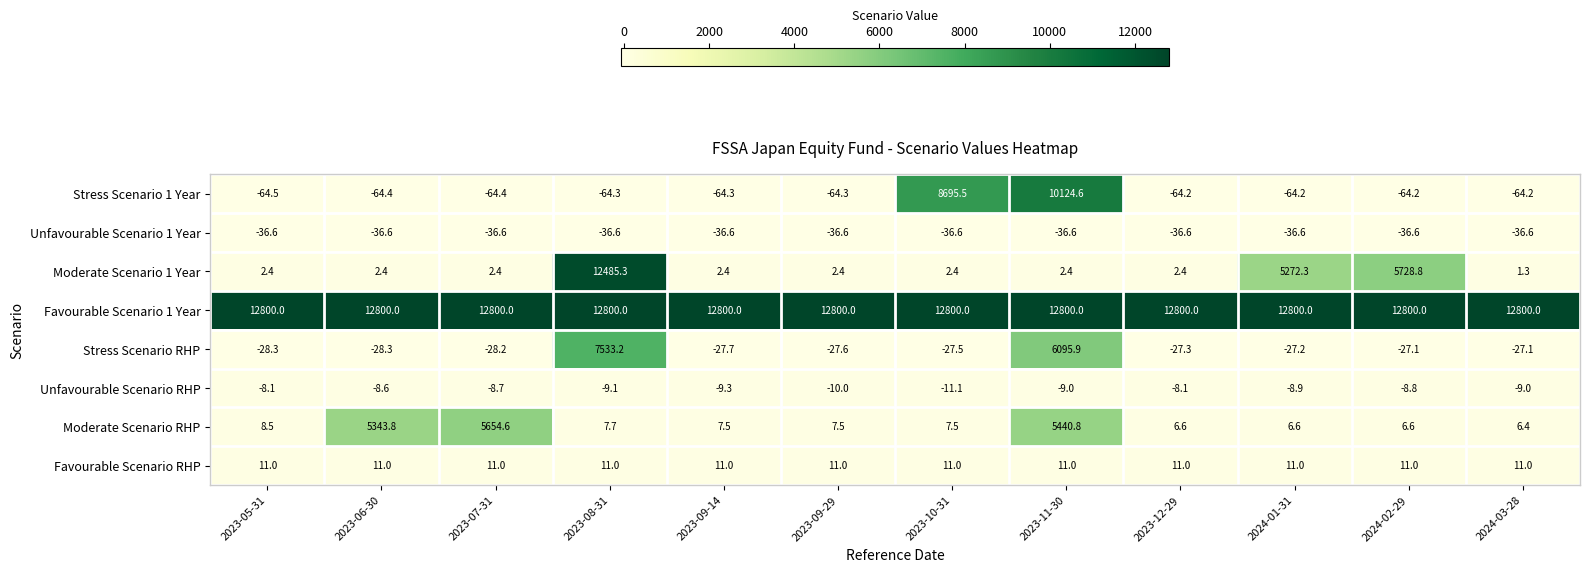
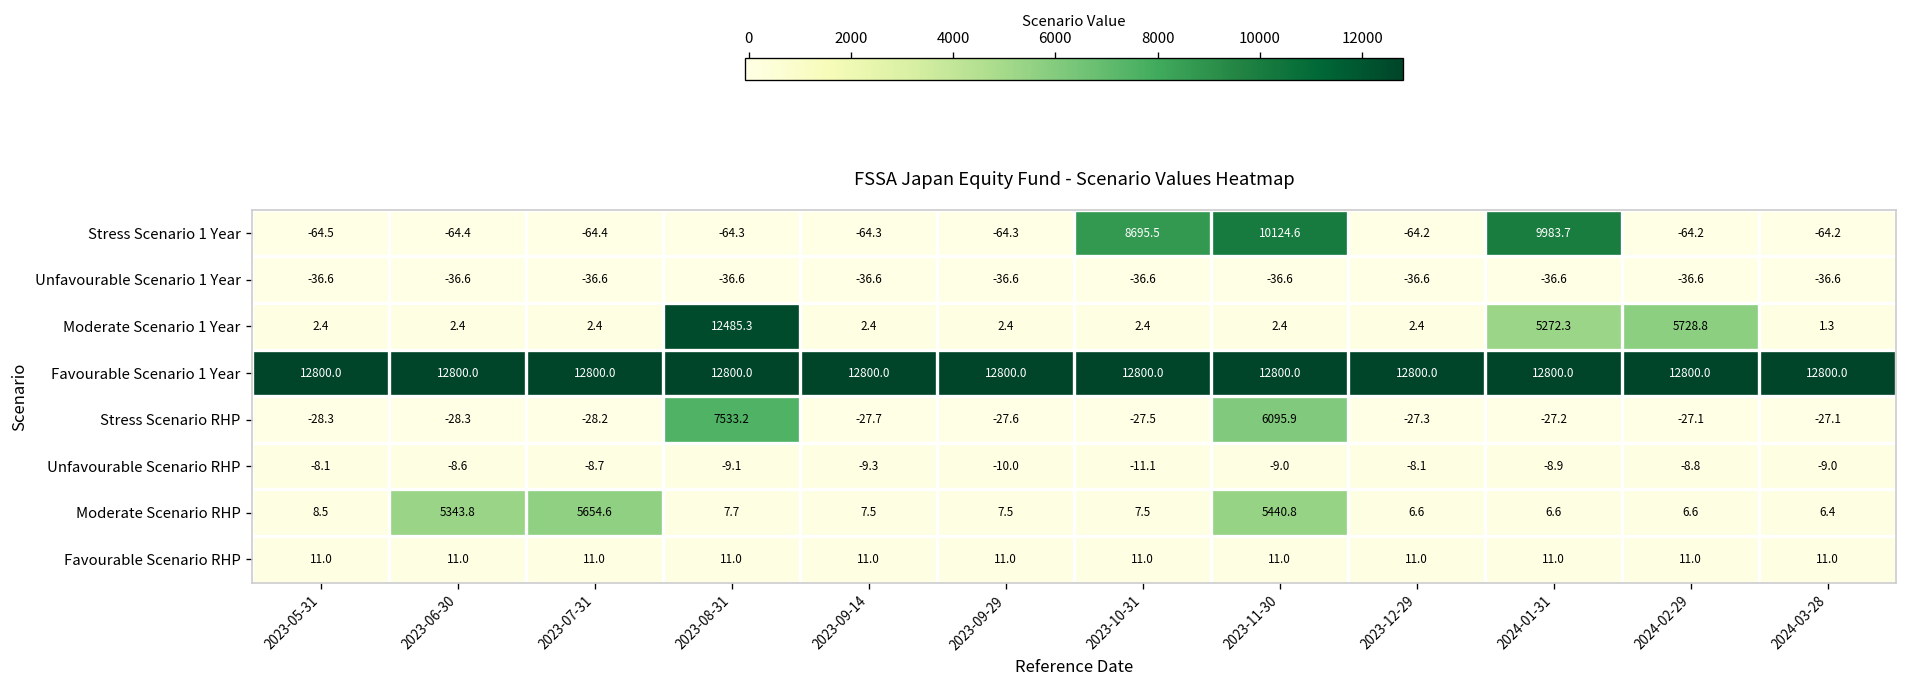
  {
    "Stress Scenario 1 Year": {
      "2023-05-31": -64.5,
      "2023-06-30": -64.4,
      "2023-07-31": -64.4,
      "2023-08-31": -64.3,
      "2023-09-14": -64.3,
      "2023-09-29": -64.3,
      "2023-10-31": 8695.5,
      "2023-11-30": 10124.6,
      "2023-12-29": -64.2,
-     "2024-01-31": -64.2,
+     "2024-01-31": 9983.7,
      "2024-02-29": -64.2,
      "2024-03-28": -64.2
    },
    "Unfavourable Scenario 1 Year": {
      "2023-05-31": -36.6,
      "2023-06-30": -36.6,
      "2023-07-31": -36.6,
      "2023-08-31": -36.6,
      "2023-09-14": -36.6,
      "2023-09-29": -36.6,
      "2023-10-31": -36.6,
      "2023-11-30": -36.6,
      "2023-12-29": -36.6,
      "2024-01-31": -36.6,
      "2024-02-29": -36.6,
      "2024-03-28": -36.6
    },
    "Moderate Scenario 1 Year": {
      "2023-05-31": 2.4,
      "2023-06-30": 2.4,
      "2023-07-31": 2.4,
      "2023-08-31": 12485.3,
      "2023-09-14": 2.4,
      "2023-09-29": 2.4,
      "2023-10-31": 2.4,
      "2023-11-30": 2.4,
      "2023-12-29": 2.4,
      "2024-01-31": 5272.3,
      "2024-02-29": 5728.8,
      "2024-03-28": 1.3
    },
    "Favourable Scenario 1 Year": {
      "2023-05-31": 12800.0,
      "2023-06-30": 12800.0,
      "2023-07-31": 12800.0,
      "2023-08-31": 12800.0,
      "2023-09-14": 12800.0,
      "2023-09-29": 12800.0,
      "2023-10-31": 12800.0,
      "2023-11-30": 12800.0,
      "2023-12-29": 12800.0,
      "2024-01-31": 12800.0,
      "2024-02-29": 12800.0,
      "2024-03-28": 12800.0
    },
    "Stress Scenario RHP": {
      "2023-05-31": -28.3,
      "2023-06-30": -28.3,
      "2023-07-31": -28.2,
      "2023-08-31": 7533.2,
      "2023-09-14": -27.7,
      "2023-09-29": -27.6,
      "2023-10-31": -27.5,
      "2023-11-30": 6095.9,
      "2023-12-29": -27.3,
      "2024-01-31": -27.2,
      "2024-02-29": -27.1,
      "2024-03-28": -27.1
    },
    "Unfavourable Scenario RHP": {
      "2023-05-31": -8.1,
      "2023-06-30": -8.6,
      "2023-07-31": -8.7,
      "2023-08-31": -9.1,
      "2023-09-14": -9.3,
      "2023-09-29": -10.0,
      "2023-10-31": -11.1,
      "2023-11-30": -9.0,
      "2023-12-29": -8.1,
      "2024-01-31": -8.9,
      "2024-02-29": -8.8,
      "2024-03-28": -9.0
    },
    "Moderate Scenario RHP": {
      "2023-05-31": 8.5,
      "2023-06-30": 5343.8,
      "2023-07-31": 5654.6,
      "2023-08-31": 7.7,
      "2023-09-14": 7.5,
      "2023-09-29": 7.5,
      "2023-10-31": 7.5,
      "2023-11-30": 5440.8,
      "2023-12-29": 6.6,
      "2024-01-31": 6.6,
      "2024-02-29": 6.6,
      "2024-03-28": 6.4
    },
    "Favourable Scenario RHP": {
      "2023-05-31": 11.0,
      "2023-06-30": 11.0,
      "2023-07-31": 11.0,
      "2023-08-31": 11.0,
      "2023-09-14": 11.0,
      "2023-09-29": 11.0,
      "2023-10-31": 11.0,
      "2023-11-30": 11.0,
      "2023-12-29": 11.0,
      "2024-01-31": 11.0,
      "2024-02-29": 11.0,
      "2024-03-28": 11.0
    }
  }
